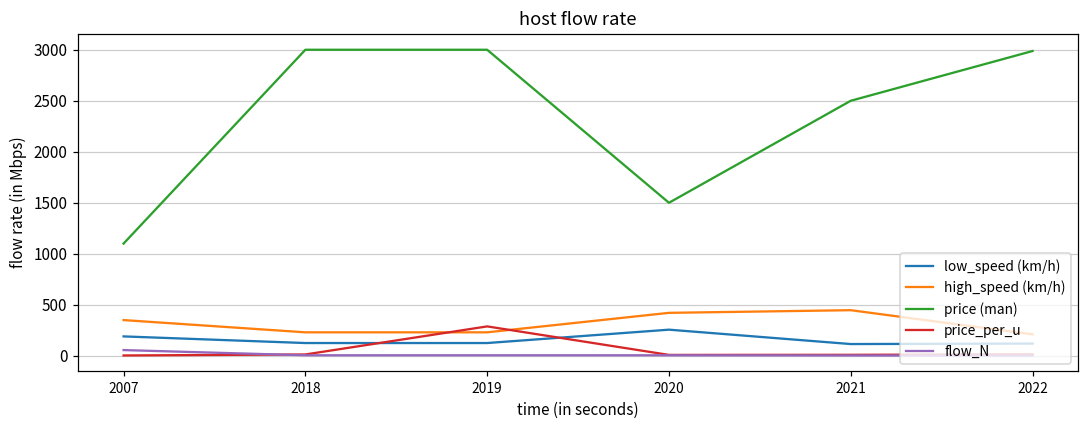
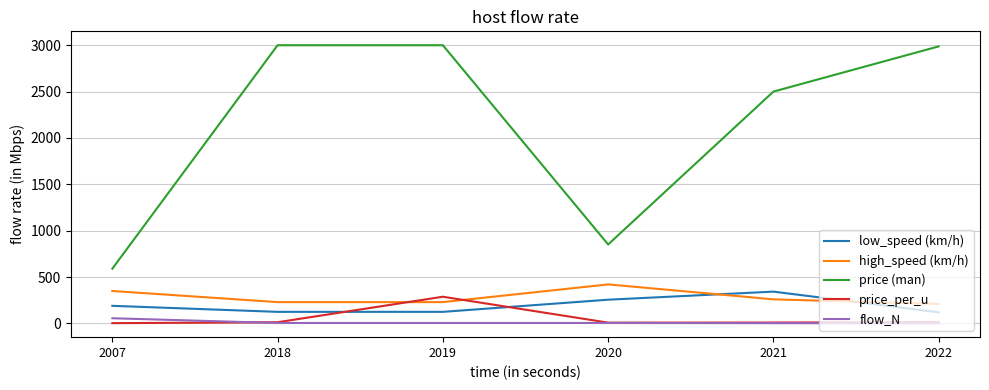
  {
    "low_speed (km/h)": {
      "2007": 200,
      "2018": 100,
      "2019": 100,
      "2020": 300,
-     "2021": 100
+     "2021": 300
    },
    "high_speed (km/h)": {
      "2007": 400,
      "2018": 200,
      "2019": 200,
      "2020": 400,
-     "2021": 400
+     "2021": 300
    },
    "price (man)": {
-     "2007": 1100,
+     "2007": 600,
      "2018": 3000,
      "2019": 3000,
-     "2020": 1500,
+     "2020": 900,
      "2021": 2500,
      "2022": 3000
    },
    "price_per_u": {
      "2007": 0,
      "2019": 300
    },
    "flow_N": {
      "2007": 100,
      "2019": 0
    }
  }
